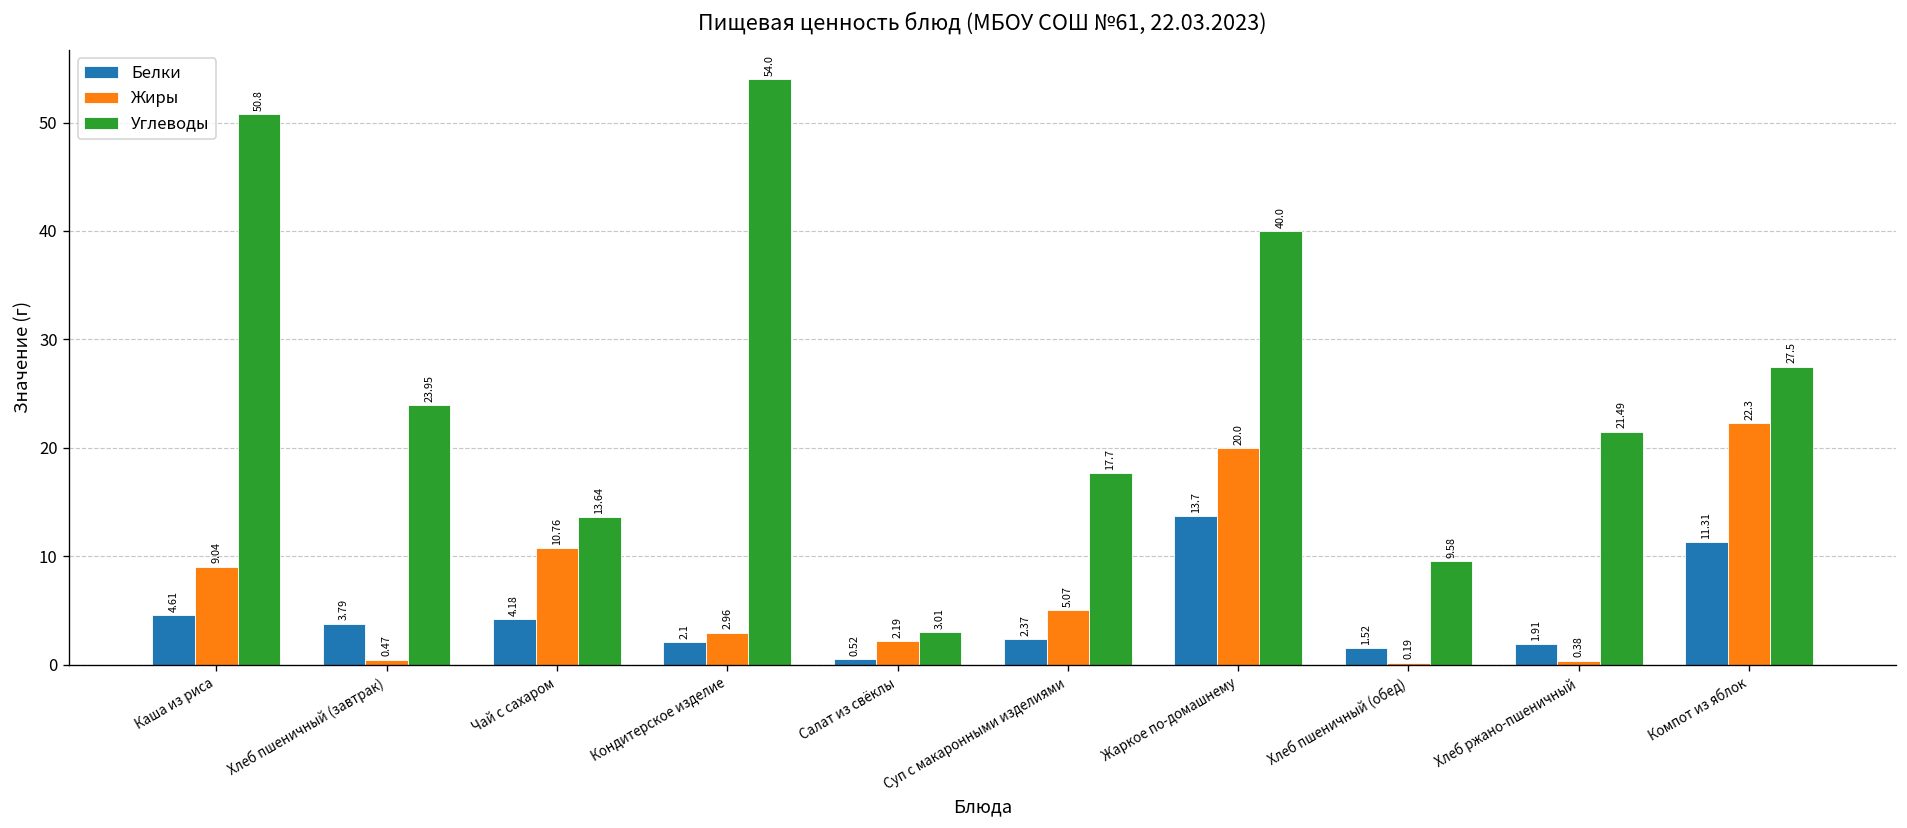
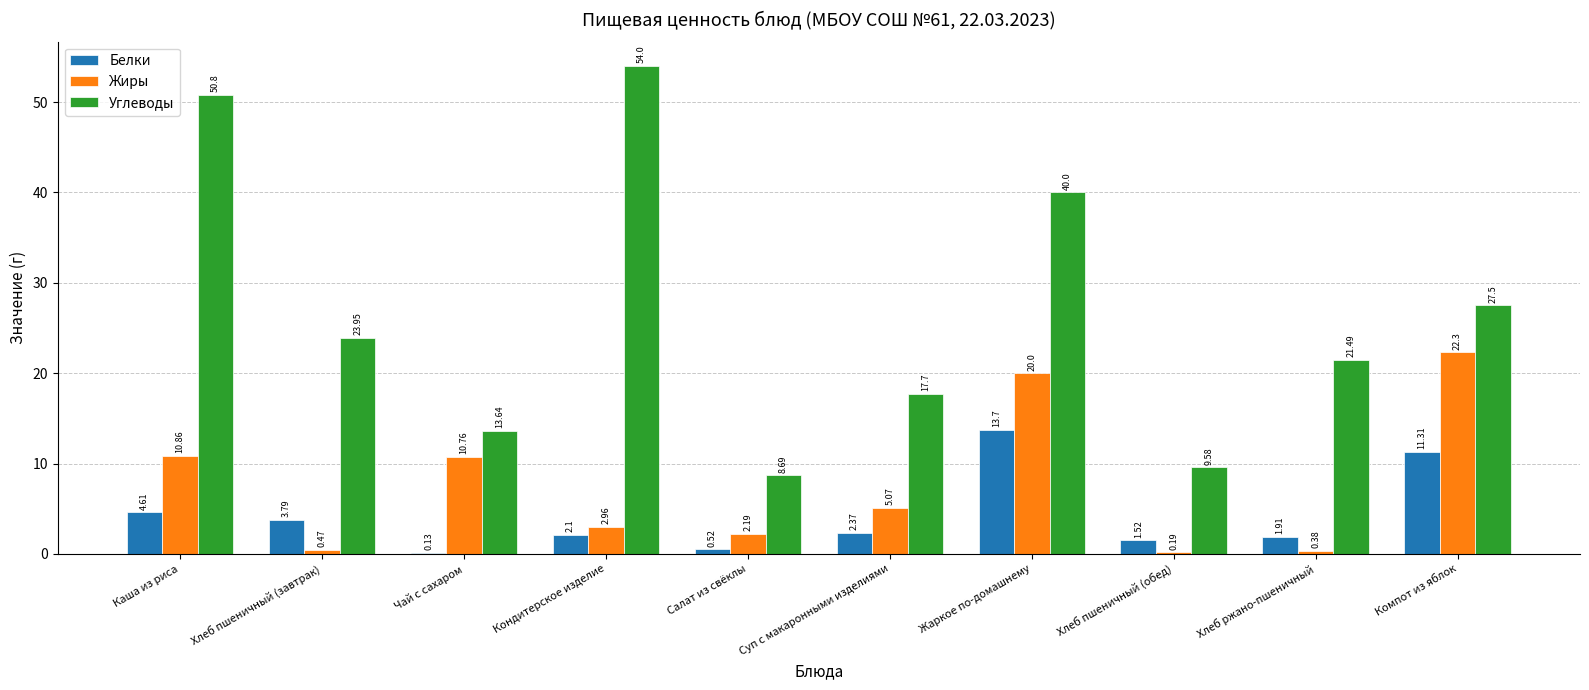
  {
    "Белки": {
      "Каша из риса": 4.61,
      "Хлеб пшеничный (завтрак)": 3.79,
-     "Чай с сахаром": 4.18,
+     "Чай с сахаром": 0.13,
      "Кондитерское изделие": 2.1,
      "Салат из свёклы": 0.52,
      "Суп с макаронными изделиями": 2.37,
      "Жаркое по-домашнему": 13.7,
      "Хлеб пшеничный (обед)": 1.52,
      "Хлеб ржано-пшеничный": 1.91,
      "Компот из яблок": 11.31
    },
    "Жиры": {
-     "Каша из риса": 9.04,
+     "Каша из риса": 10.86,
      "Хлеб пшеничный (завтрак)": 0.47,
      "Чай с сахаром": 10.76,
      "Кондитерское изделие": 2.96,
      "Салат из свёклы": 2.19,
      "Суп с макаронными изделиями": 5.07,
      "Жаркое по-домашнему": 20.0,
      "Хлеб пшеничный (обед)": 0.19,
      "Хлеб ржано-пшеничный": 0.38,
      "Компот из яблок": 22.3
    },
    "Углеводы": {
      "Каша из риса": 50.8,
      "Хлеб пшеничный (завтрак)": 23.95,
      "Чай с сахаром": 13.64,
      "Кондитерское изделие": 54.0,
-     "Салат из свёклы": 3.01,
+     "Салат из свёклы": 8.69,
      "Суп с макаронными изделиями": 17.7,
      "Жаркое по-домашнему": 40.0,
      "Хлеб пшеничный (обед)": 9.58,
      "Хлеб ржано-пшеничный": 21.49,
      "Компот из яблок": 27.5
    }
  }
